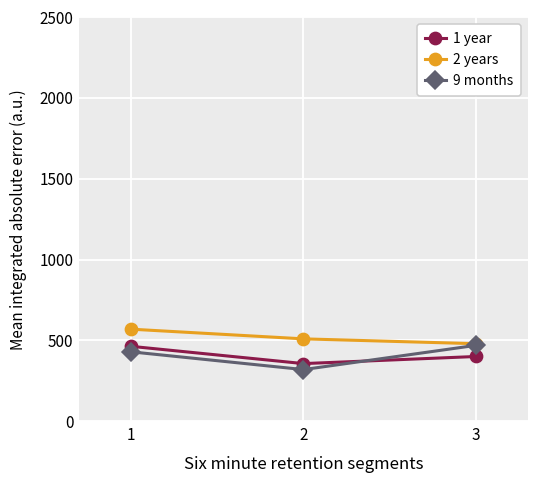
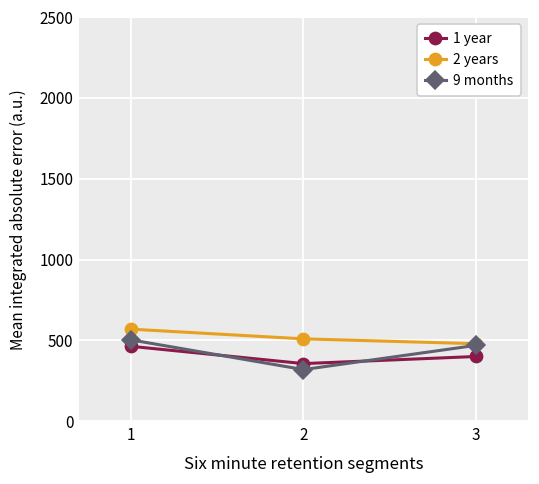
  {
    "1 year": {
      "1": 460,
      "2": 360,
      "3": 400
    },
    "2 years": {
      "1": 570,
      "2": 510
    },
    "9 months": {
-     "1": 430,
+     "1": 500,
      "2": 320
    }
  }
